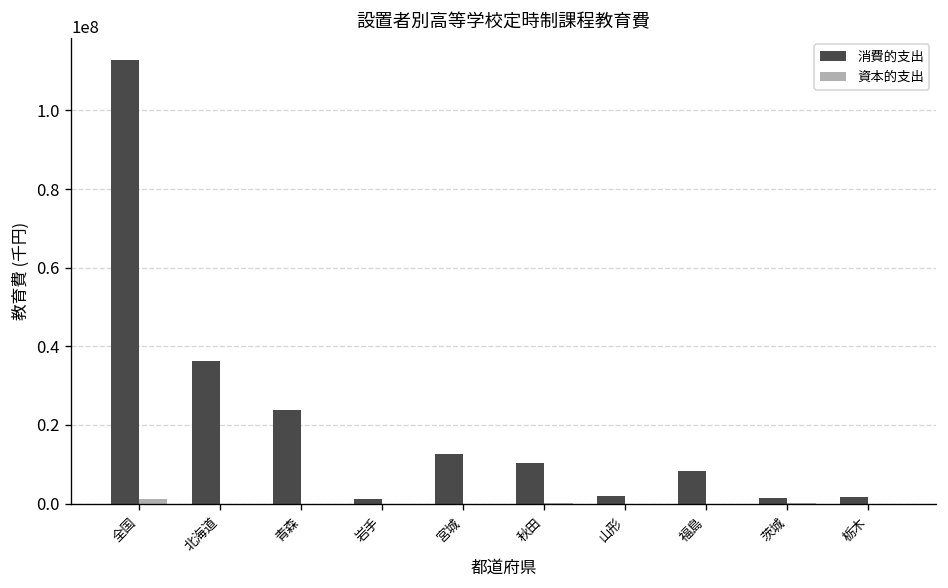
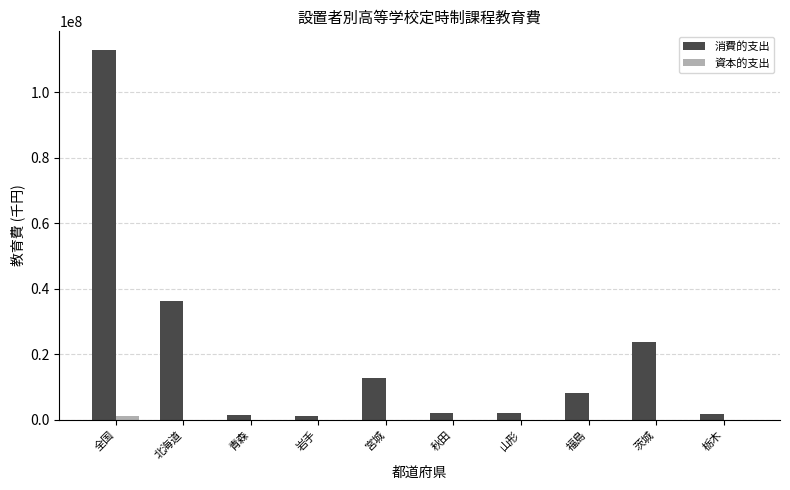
  {
    "消費的支出": {
      "全国": 113000000,
      "北海道": 36000000,
-     "青森": 24000000,
+     "青森": 1000000,
      "岩手": 1000000,
      "宮城": 13000000,
-     "秋田": 10000000,
+     "秋田": 2000000,
      "山形": 2000000,
      "福島": 8000000,
-     "茨城": 1000000,
+     "茨城": 24000000,
      "栃木": 2000000
    },
    "資本的支出": {
      "全国": 1000000,
      "北海道": 0,
      "青森": 0,
      "岩手": 0,
      "宮城": 0,
      "栃木": 0
    }
  }
